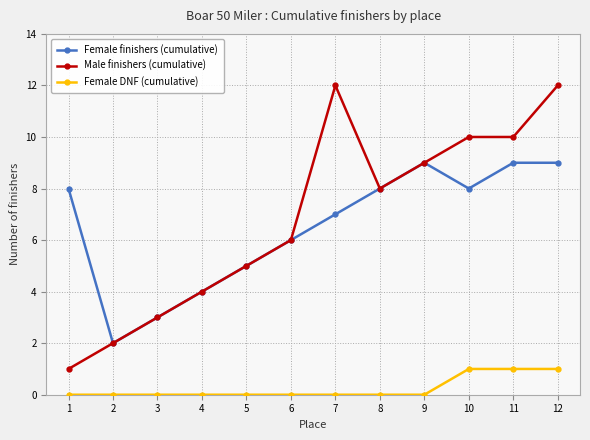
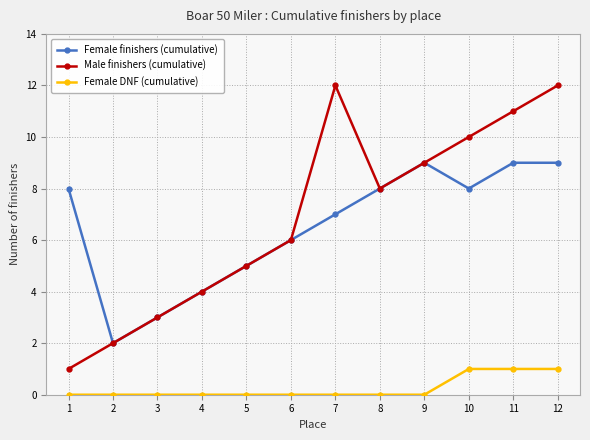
  {
    "Female finishers (cumulative)": {
      "1": 8,
      "7": 7,
      "10": 8,
      "11": 9,
      "12": 9
    },
    "Male finishers (cumulative)": {
      "1": 1,
      "7": 12,
      "10": 10,
-     "11": 10,
+     "11": 11,
      "12": 12
    },
    "Female DNF (cumulative)": {
      "1": 0,
      "2": 0,
      "3": 0,
      "4": 0,
      "5": 0,
      "6": 0,
      "7": 0,
      "8": 0,
      "9": 0,
      "10": 1,
      "11": 1,
      "12": 1
    }
  }
